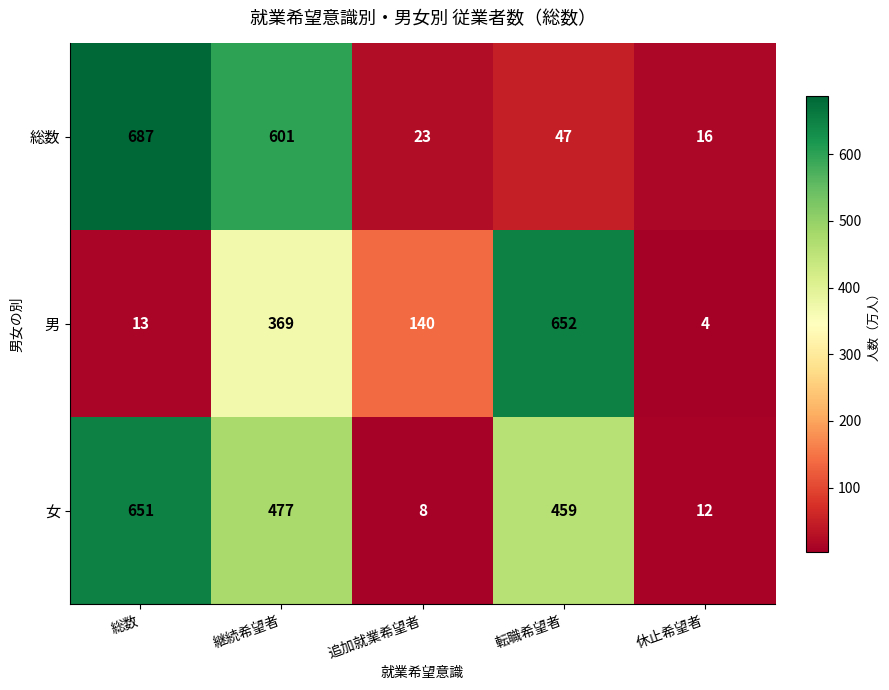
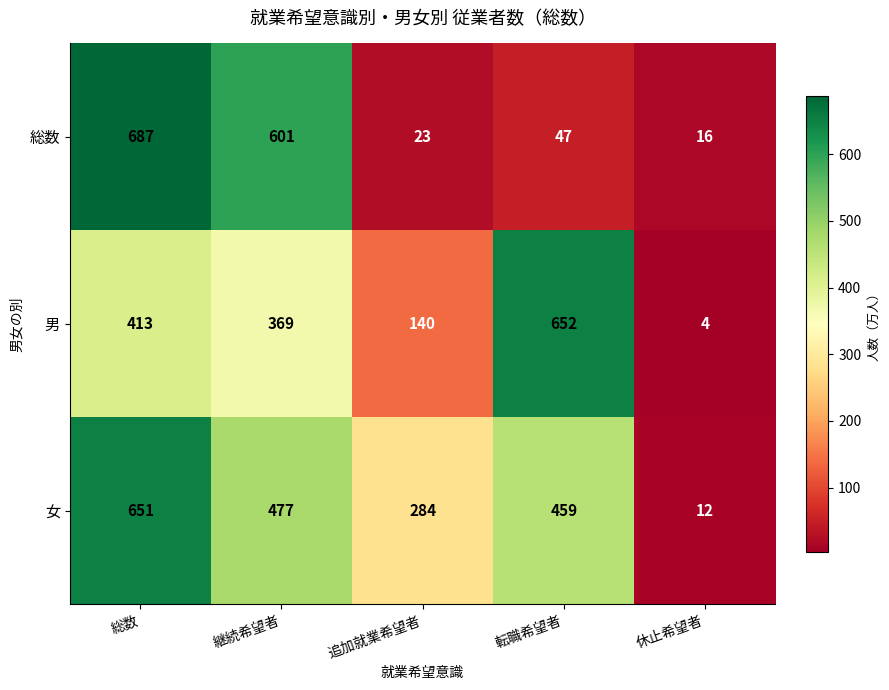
  {
    "総数": {
      "総数": 687,
      "継続希望者": 601,
      "追加就業希望者": 23,
      "転職希望者": 47,
      "休止希望者": 16
    },
    "男": {
-     "総数": 13,
+     "総数": 413,
      "継続希望者": 369,
      "追加就業希望者": 140,
      "転職希望者": 652,
      "休止希望者": 4
    },
    "女": {
      "総数": 651,
      "継続希望者": 477,
-     "追加就業希望者": 8,
+     "追加就業希望者": 284,
      "転職希望者": 459,
      "休止希望者": 12
    }
  }
